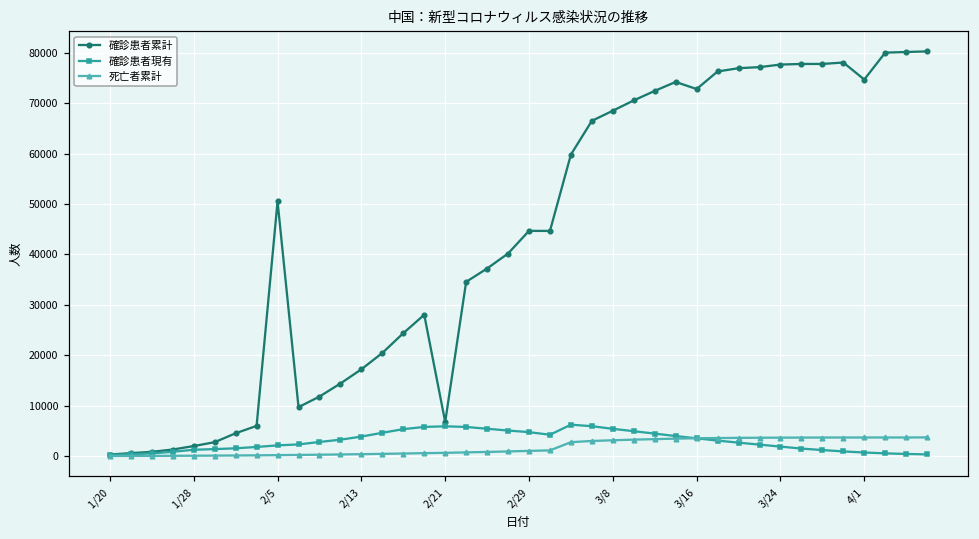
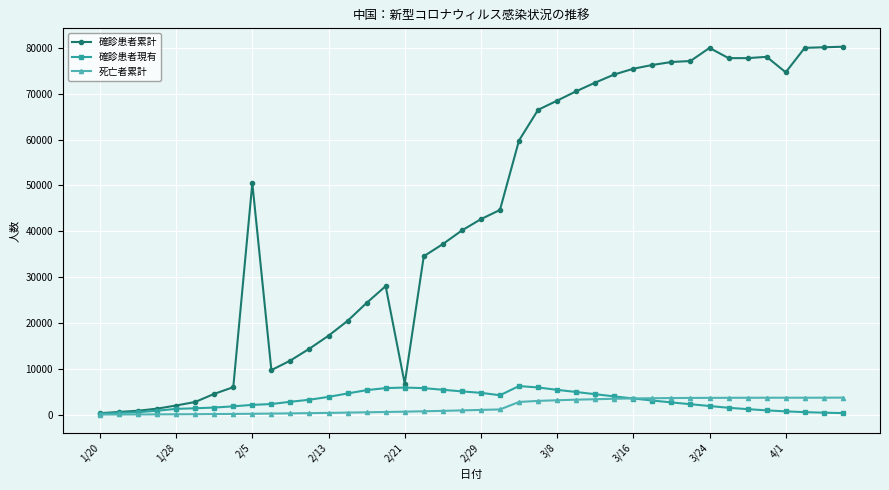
  {
    "確診患者累計": {
      "1/28": 2000,
      "2/5": 51000,
      "2/13": 17000,
      "2/21": 7000,
-     "2/29": 45000,
+     "2/29": 43000,
      "3/8": 69000,
-     "3/16": 73000,
-     "3/24": 78000,
+     "3/16": 75000,
+     "3/24": 80000,
      "4/1": 75000
    }
  }
